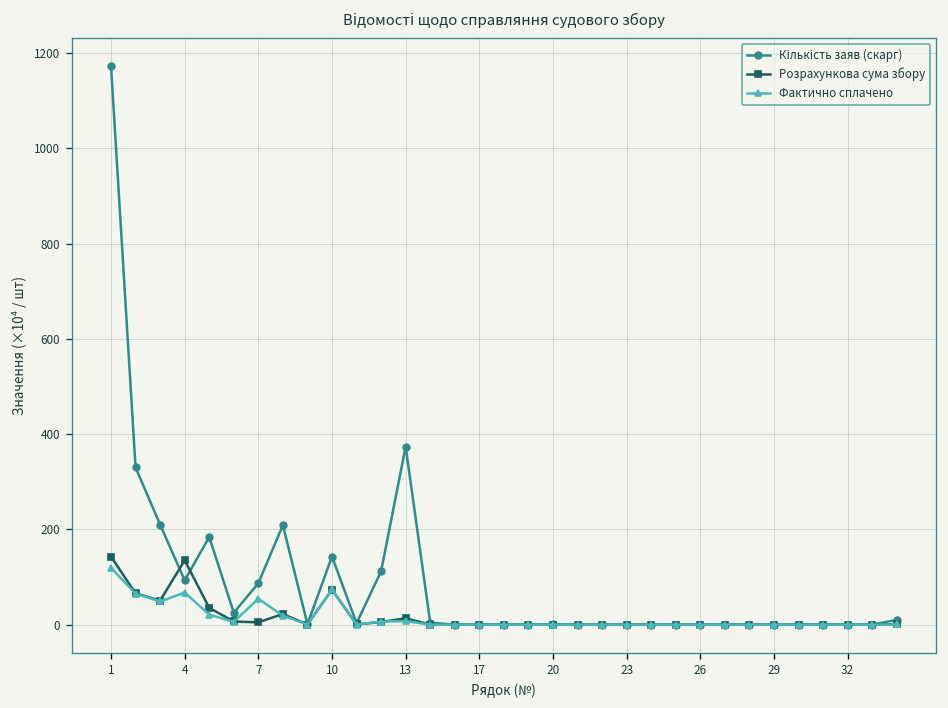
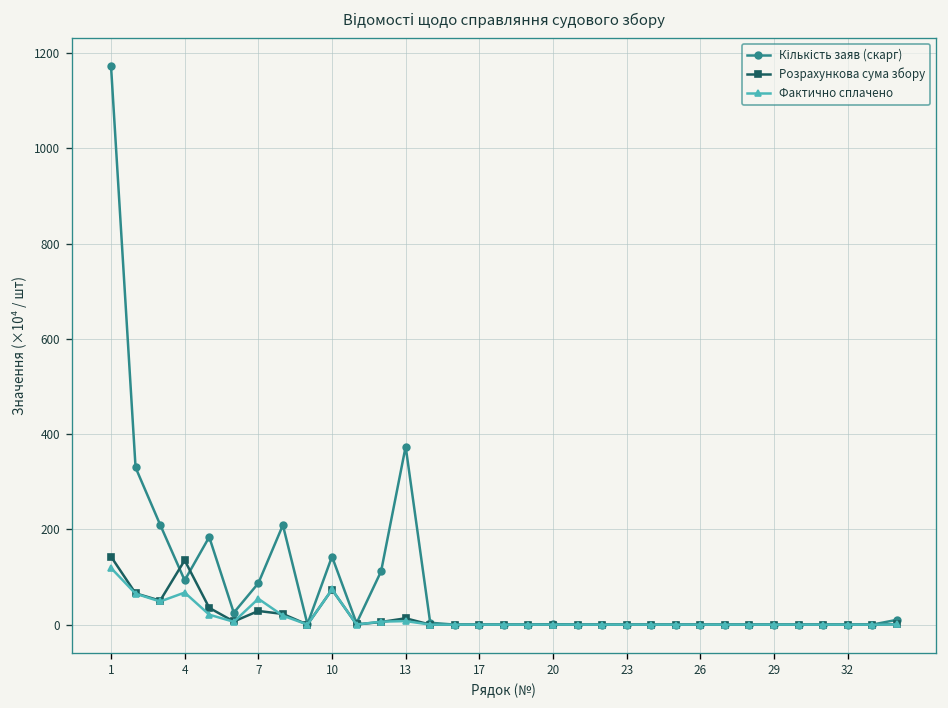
  {
    "Кількість заяв (скарг)": {
      "1": 1170,
      "4": 90,
      "7": 90,
      "10": 140,
      "13": 370
    },
    "Розрахункова сума збору": {
      "1": 140,
      "4": 140,
-     "7": 0
+     "7": 30
    },
    "Фактично сплачено": {
      "1": 120,
      "4": 70,
      "7": 50
    }
  }
